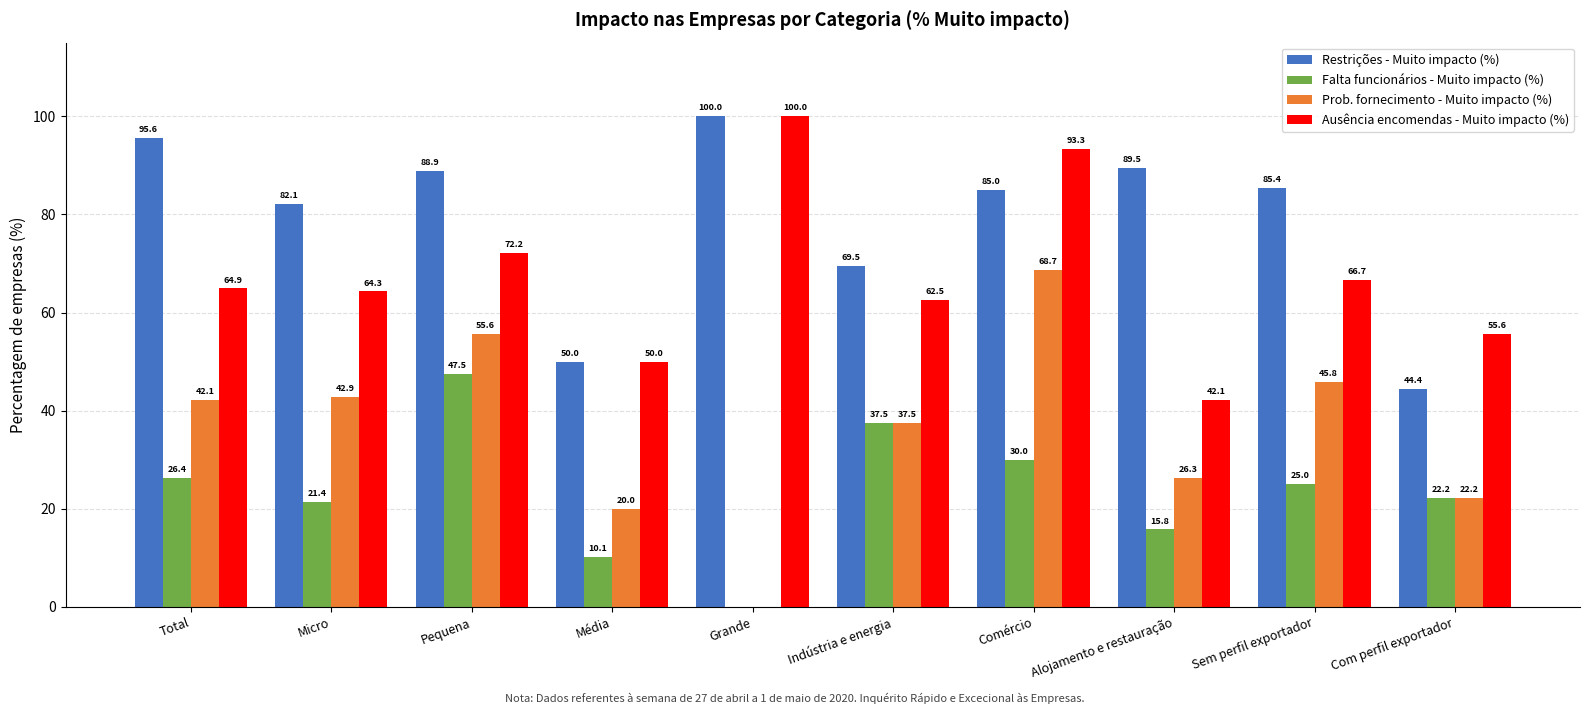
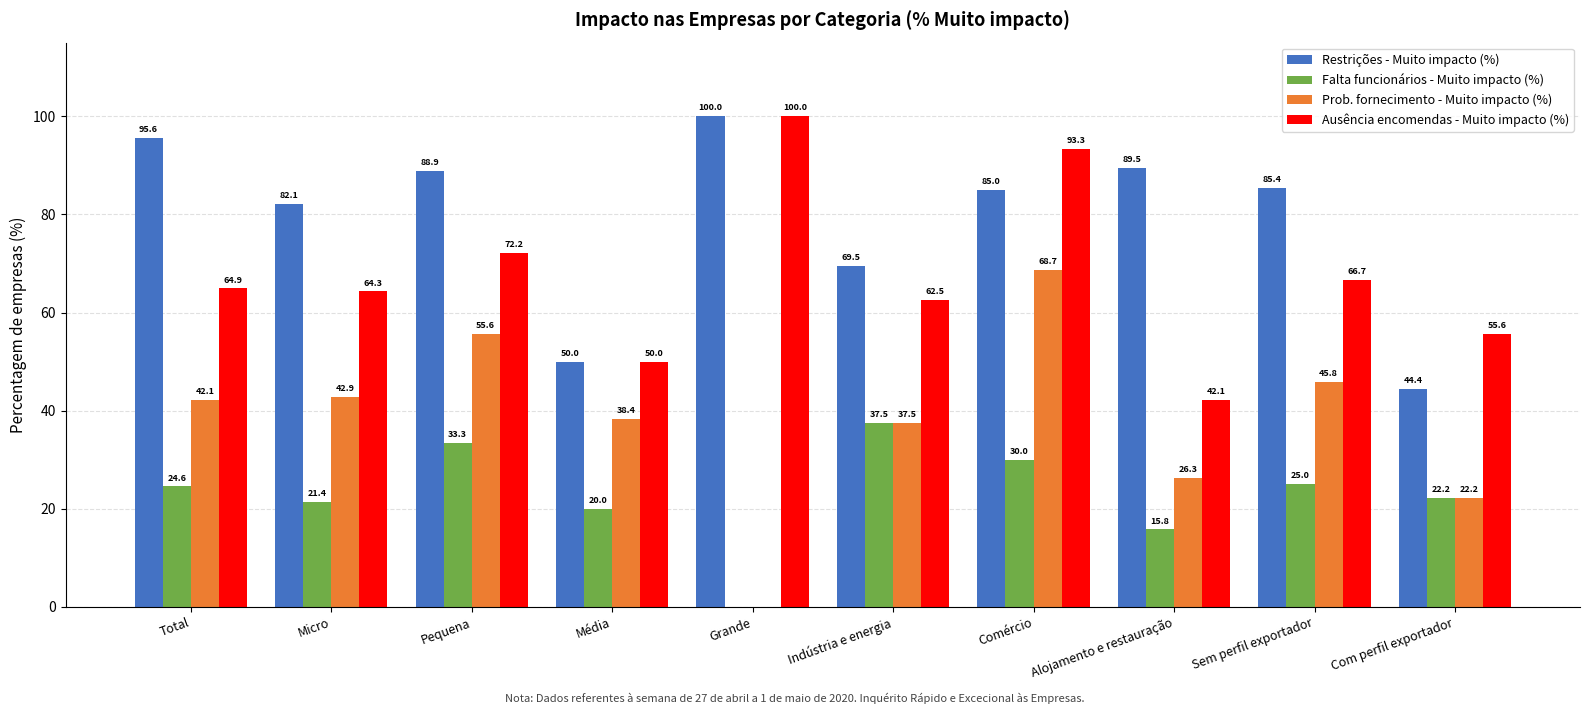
  {
    "Restrições - Muito impacto (%)": {
      "Total": 95.6,
      "Micro": 82.1,
      "Pequena": 88.9,
      "Média": 50.0,
      "Grande": 100.0,
      "Indústria e energia": 69.5,
      "Comércio": 85.0,
      "Alojamento e restauração": 89.5,
      "Sem perfil exportador": 85.4,
      "Com perfil exportador": 44.4
    },
    "Falta funcionários - Muito impacto (%)": {
-     "Total": 26.4,
+     "Total": 24.6,
      "Micro": 21.4,
-     "Pequena": 47.5,
-     "Média": 10.1,
+     "Pequena": 33.3,
+     "Média": 20.0,
      "Indústria e energia": 37.5,
      "Comércio": 30.0,
      "Alojamento e restauração": 15.8,
      "Sem perfil exportador": 25.0,
      "Com perfil exportador": 22.2
    },
    "Prob. fornecimento - Muito impacto (%)": {
      "Total": 42.1,
      "Micro": 42.9,
      "Pequena": 55.6,
-     "Média": 20.0,
+     "Média": 38.4,
      "Indústria e energia": 37.5,
      "Comércio": 68.7,
      "Alojamento e restauração": 26.3,
      "Sem perfil exportador": 45.8,
      "Com perfil exportador": 22.2
    },
    "Ausência encomendas - Muito impacto (%)": {
      "Total": 64.9,
      "Micro": 64.3,
      "Pequena": 72.2,
      "Média": 50.0,
      "Grande": 100.0,
      "Indústria e energia": 62.5,
      "Comércio": 93.3,
      "Alojamento e restauração": 42.1,
      "Sem perfil exportador": 66.7,
      "Com perfil exportador": 55.6
    }
  }
